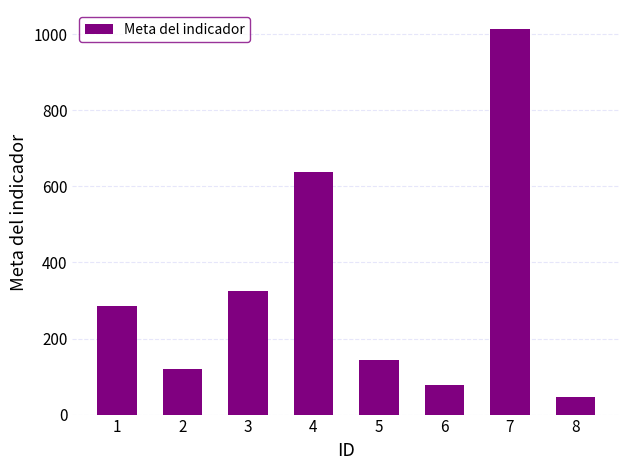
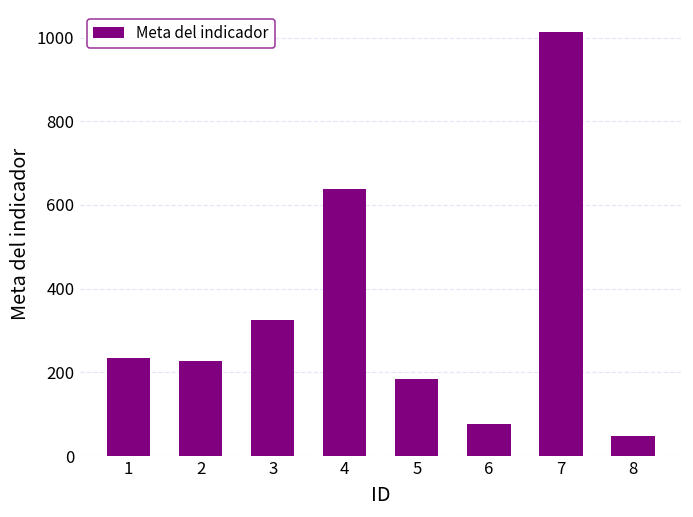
  {
-   "1": 290,
-   "2": 120,
+   "1": 230,
+   "2": 230,
    "3": 320,
    "4": 640,
-   "5": 140,
+   "5": 180,
    "6": 80,
    "7": 1010,
    "8": 50
  }
